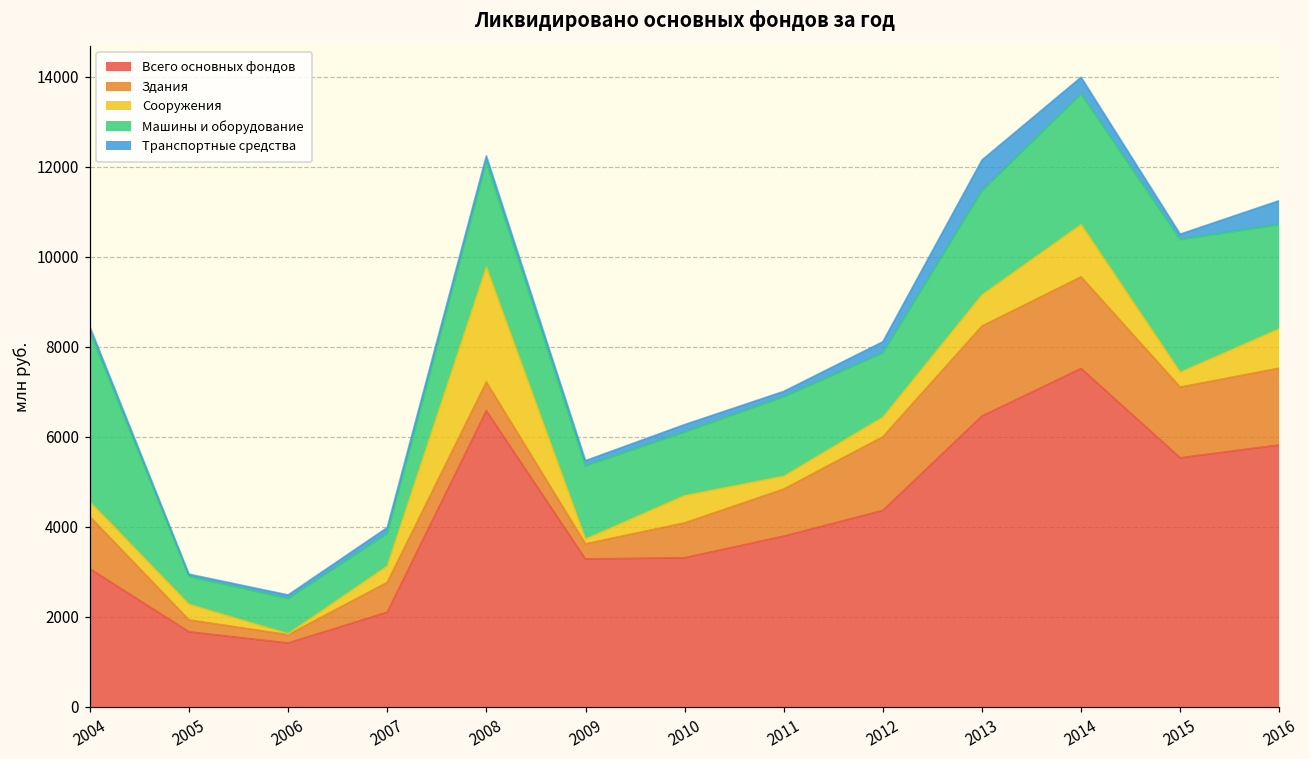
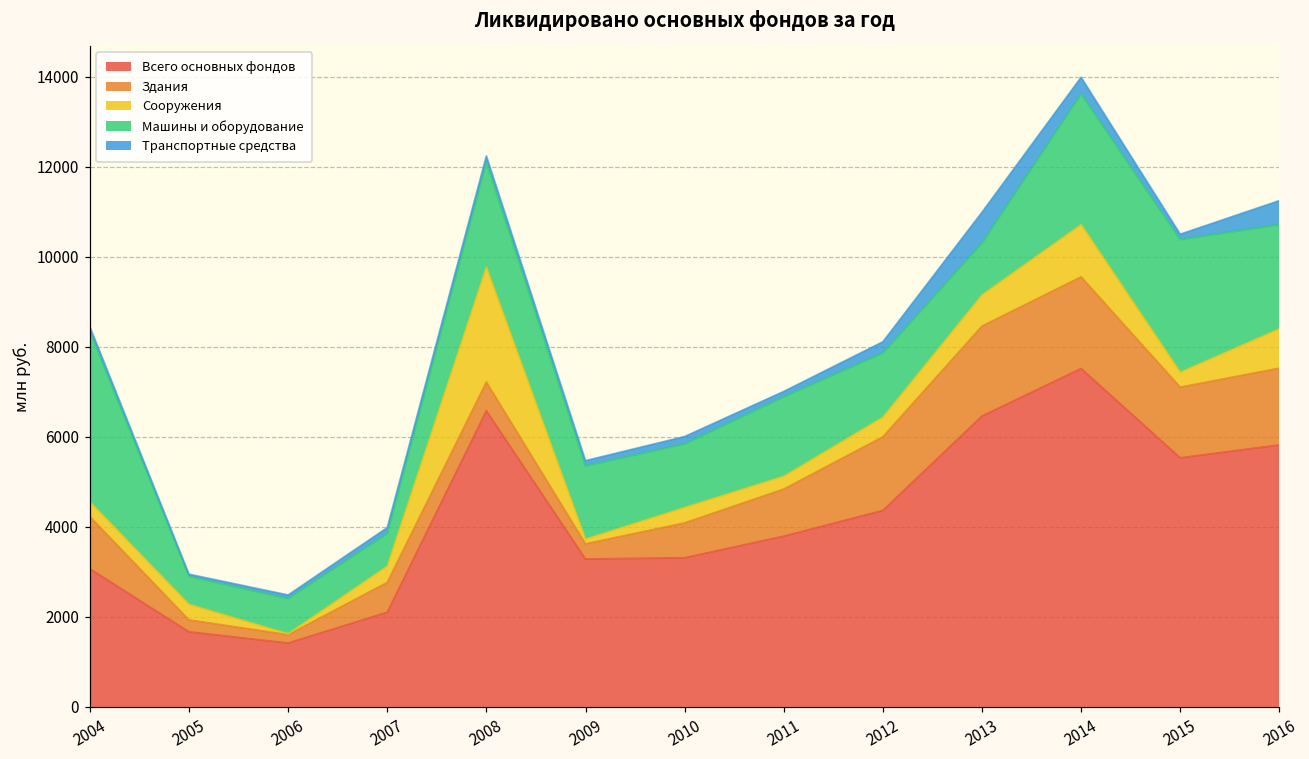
  {
    "Сооружения": {
      "2004": 300,
      "2005": 300,
      "2007": 400,
      "2008": 2600,
      "2009": 100,
-     "2010": 600,
+     "2010": 300,
      "2011": 300,
      "2012": 400,
      "2013": 700,
      "2014": 1200,
      "2015": 300,
      "2016": 900
    },
    "Машины и оборудование": {
      "2004": 3800,
      "2006": 800,
      "2007": 700,
      "2008": 2300,
      "2009": 1600,
      "2010": 1400,
      "2011": 1800,
      "2012": 1400,
-     "2013": 2300,
+     "2013": 1200,
      "2014": 2900,
      "2015": 2900,
      "2016": 2300
    },
    "Транспортные средства": {
      "2004": 100,
      "2006": 100,
      "2007": 100,
      "2008": 100,
      "2009": 100,
      "2010": 200,
      "2011": 100,
      "2012": 300,
      "2013": 700,
      "2014": 400,
      "2015": 100,
      "2016": 500
    }
  }
